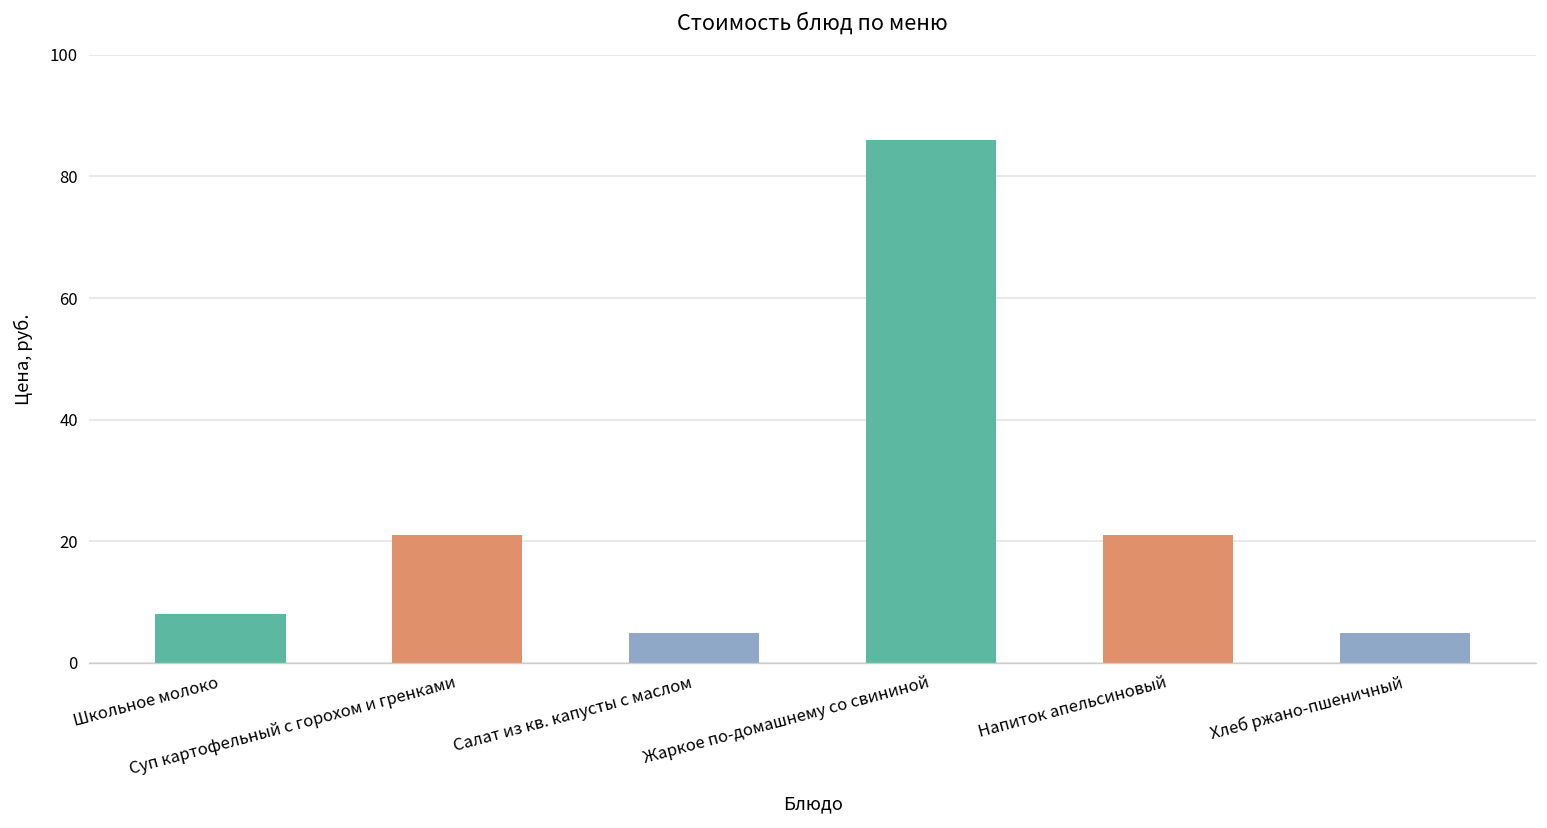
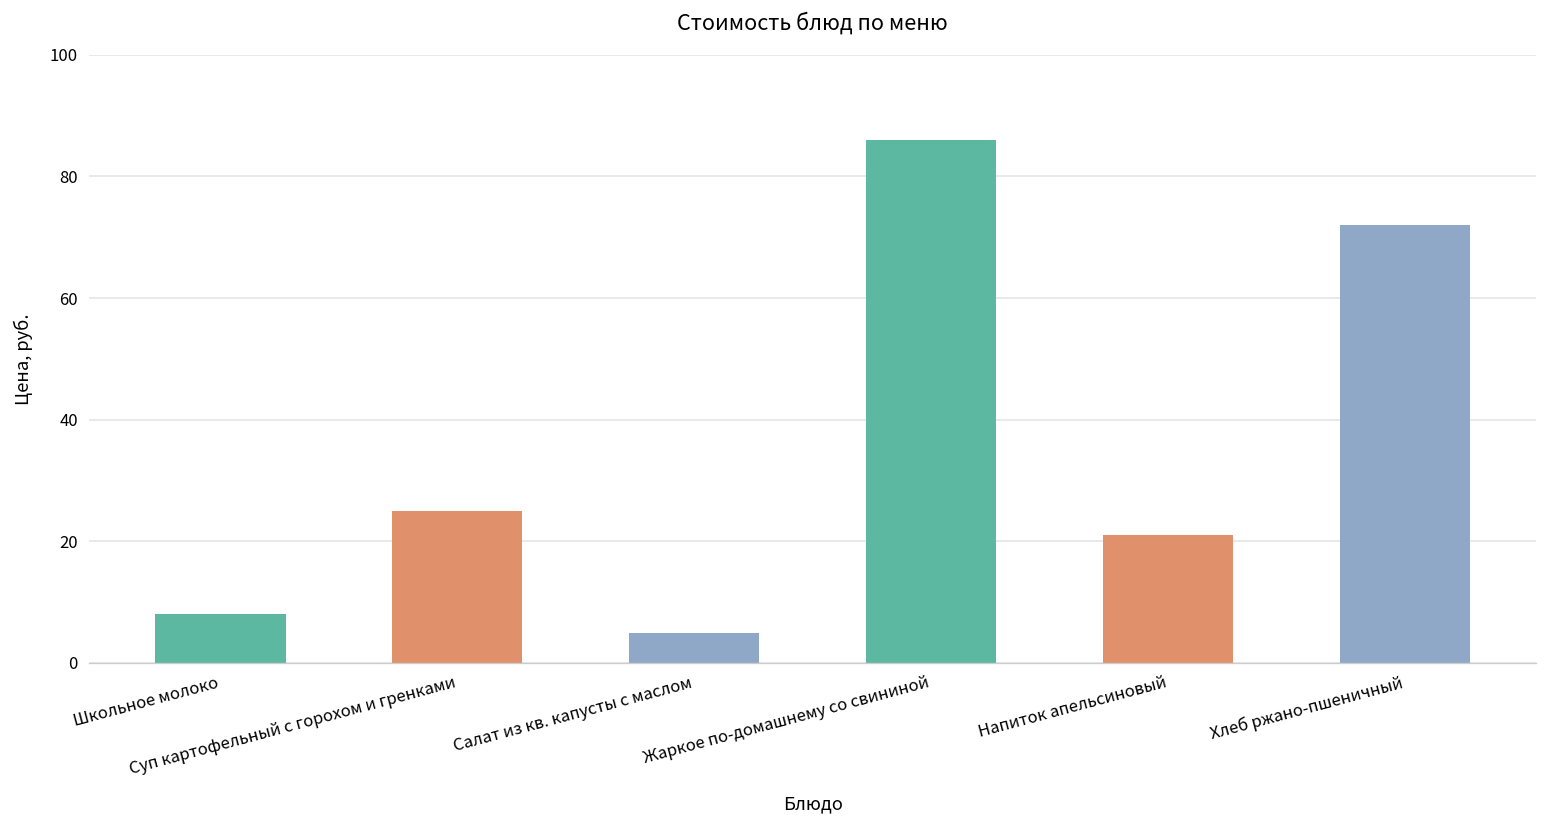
  {
    "Школьное молоко": 8,
-   "Суп картофельный с горохом и гренками": 21,
+   "Суп картофельный с горохом и гренками": 25,
    "Салат из кв. капусты с маслом": 5,
    "Жаркое по-домашнему со свининой": 86,
    "Напиток апельсиновый": 21,
-   "Хлеб ржано-пшеничный": 5
+   "Хлеб ржано-пшеничный": 72
  }
